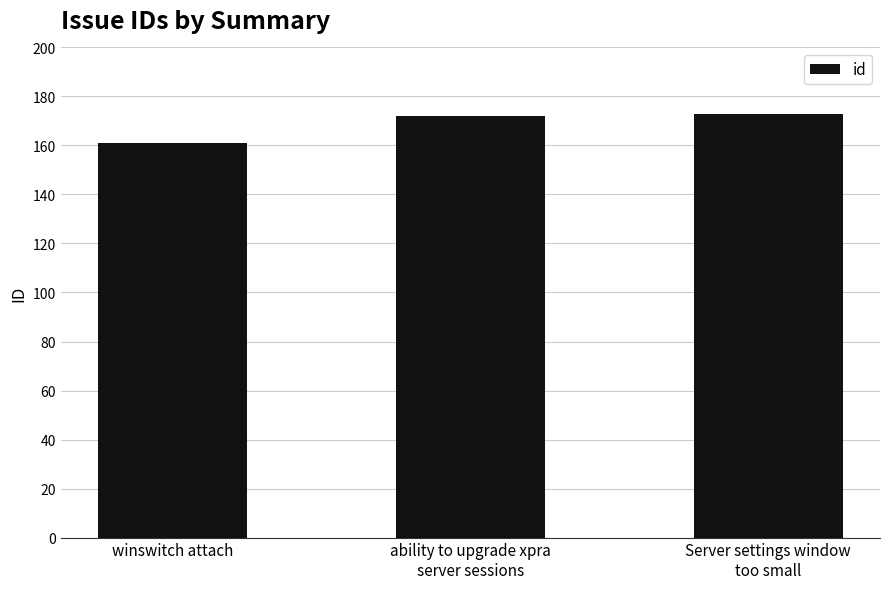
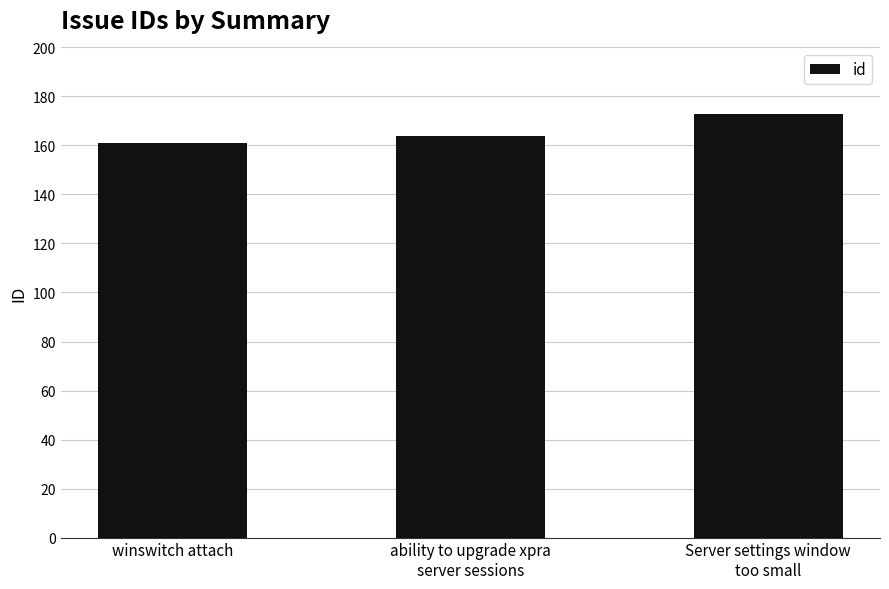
  {
    "winswitch attach": 161,
-   "ability to upgrade xpra server sessions": 172,
+   "ability to upgrade xpra server sessions": 164,
    "Server settings window too small": 173
  }
